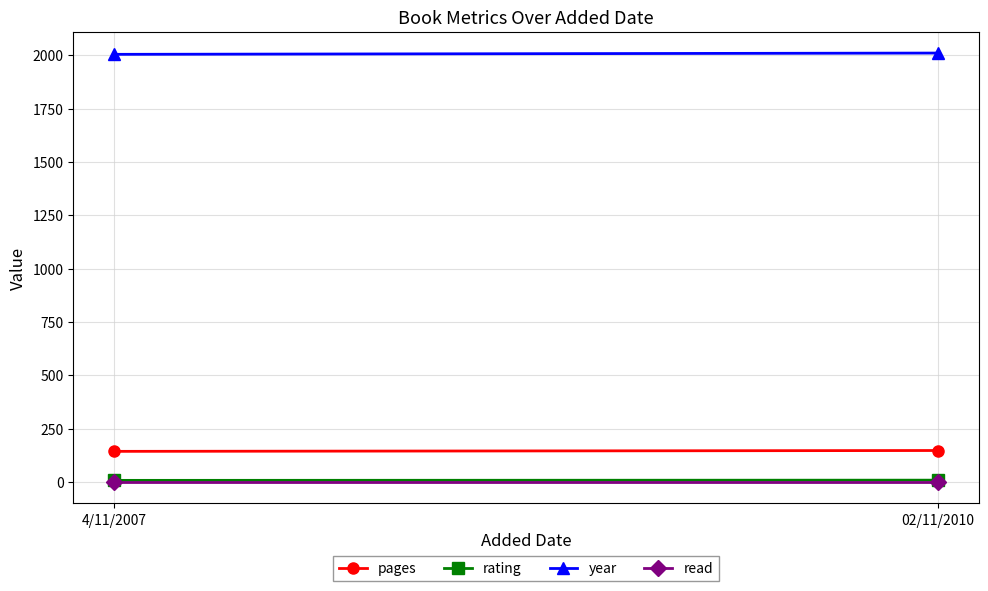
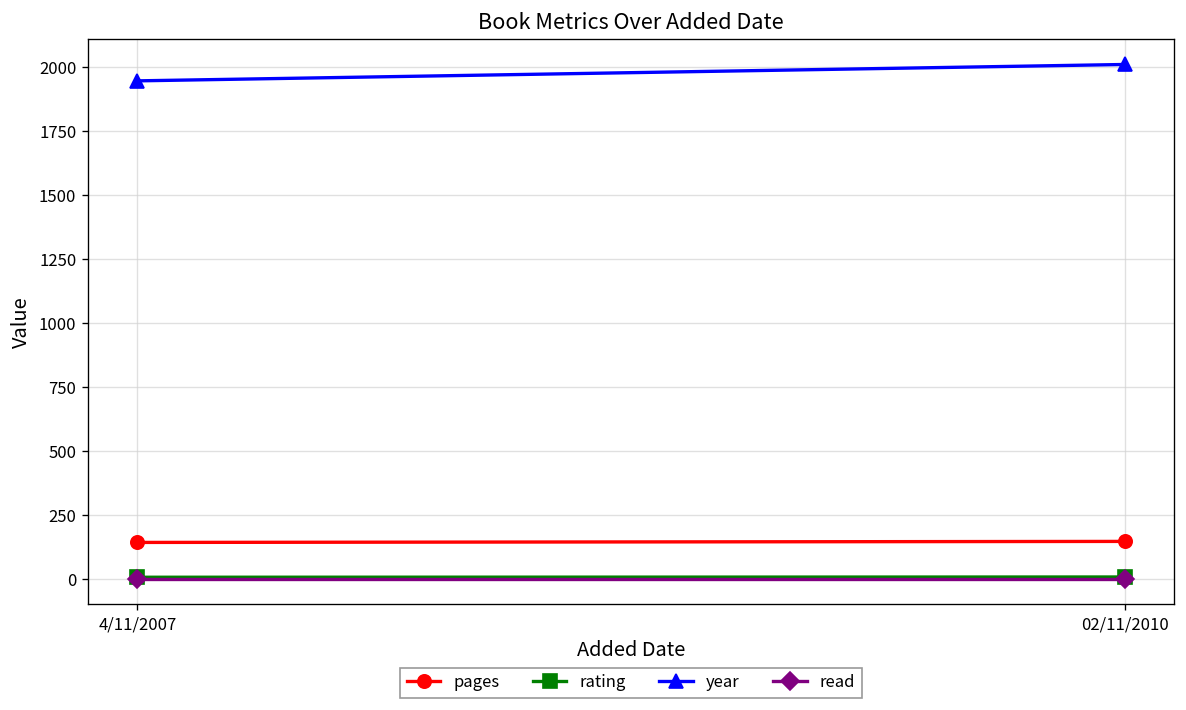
  {
    "pages": {
      "4/11/2007": 140,
      "02/11/2010": 150
    },
    "year": {
-     "4/11/2007": 2000,
+     "4/11/2007": 1950,
      "02/11/2010": 2010
    }
  }
